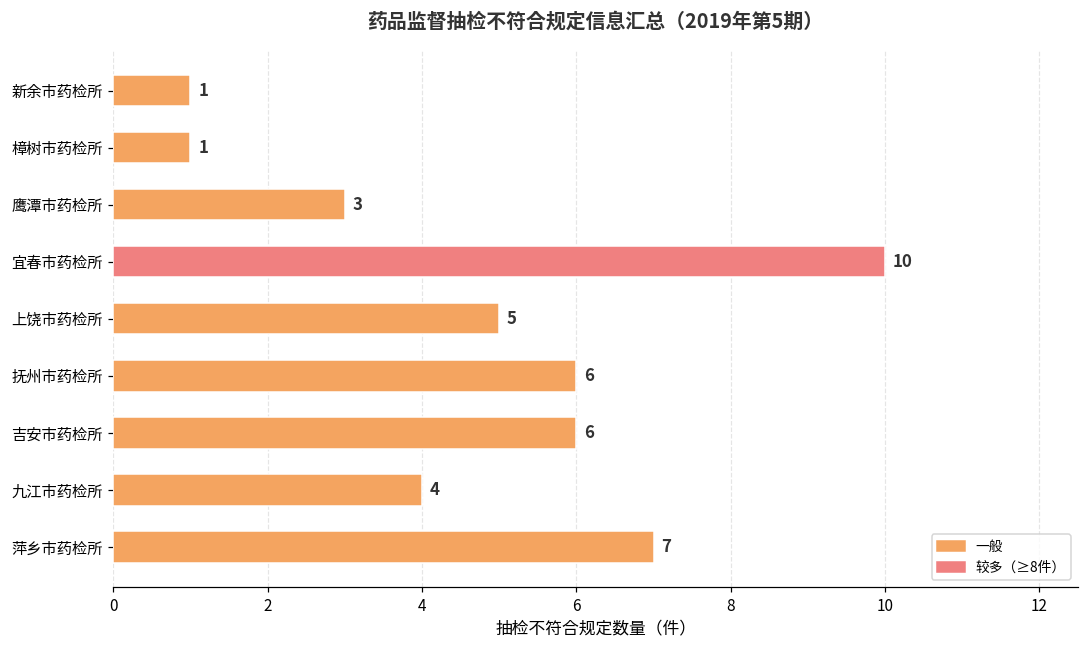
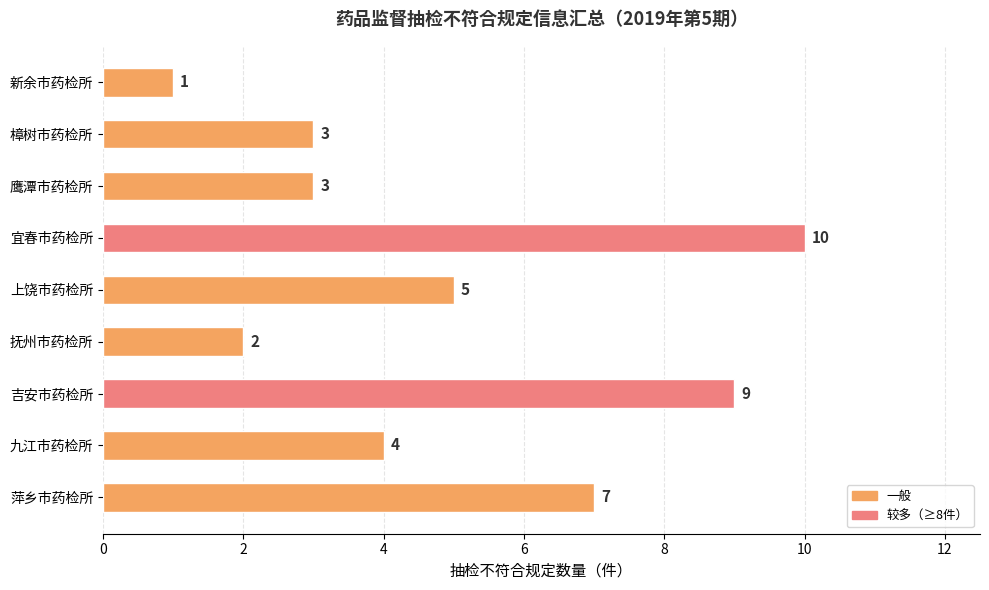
  {
    "新余市药检所": 1,
-   "樟树市药检所": 1,
+   "樟树市药检所": 3,
    "鹰潭市药检所": 3,
    "宜春市药检所": 10,
    "上饶市药检所": 5,
-   "抚州市药检所": 6,
-   "吉安市药检所": 6,
+   "抚州市药检所": 2,
+   "吉安市药检所": 9,
    "九江市药检所": 4,
    "萍乡市药检所": 7
  }
